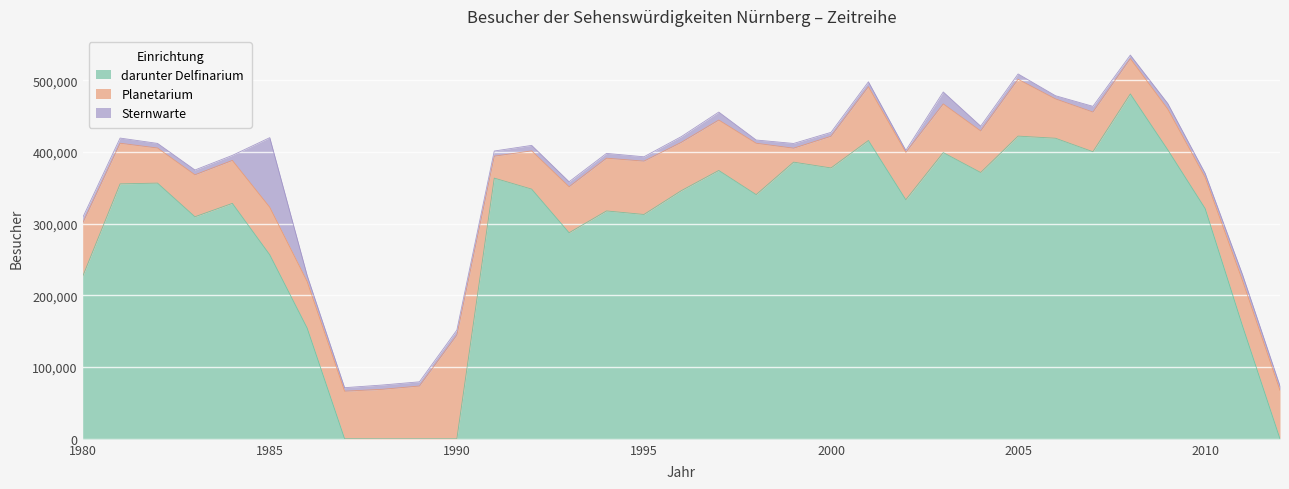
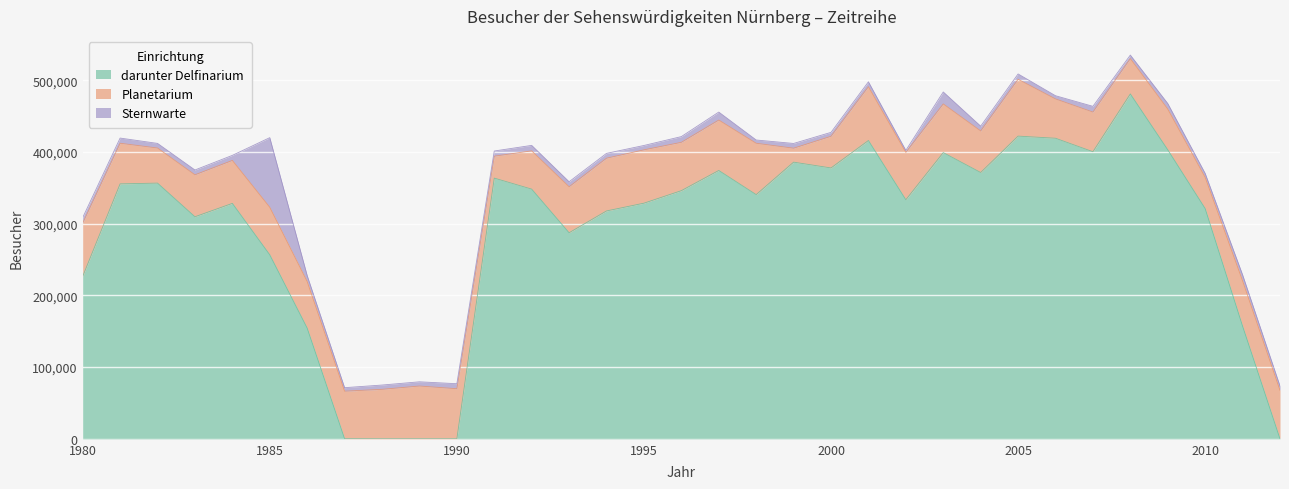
  {
    "darunter Delfinarium": {
      "1980": "230,000",
      "1985": "260,000",
      "1990": "0",
-     "1995": "310,000",
+     "1995": "330,000",
      "2000": "380,000",
      "2005": "420,000",
      "2010": "320,000"
    },
    "Planetarium": {
      "1980": "70,000",
      "1985": "70,000",
-     "1990": "140,000",
+     "1990": "70,000",
      "1995": "70,000",
      "2000": "40,000",
      "2005": "80,000",
      "2010": "40,000"
    },
    "Sternwarte": {
      "1980": "10,000",
      "1985": "100,000",
      "1990": "10,000",
      "1995": "10,000",
      "2000": "10,000",
      "2005": "10,000",
      "2010": "10,000"
    }
  }
